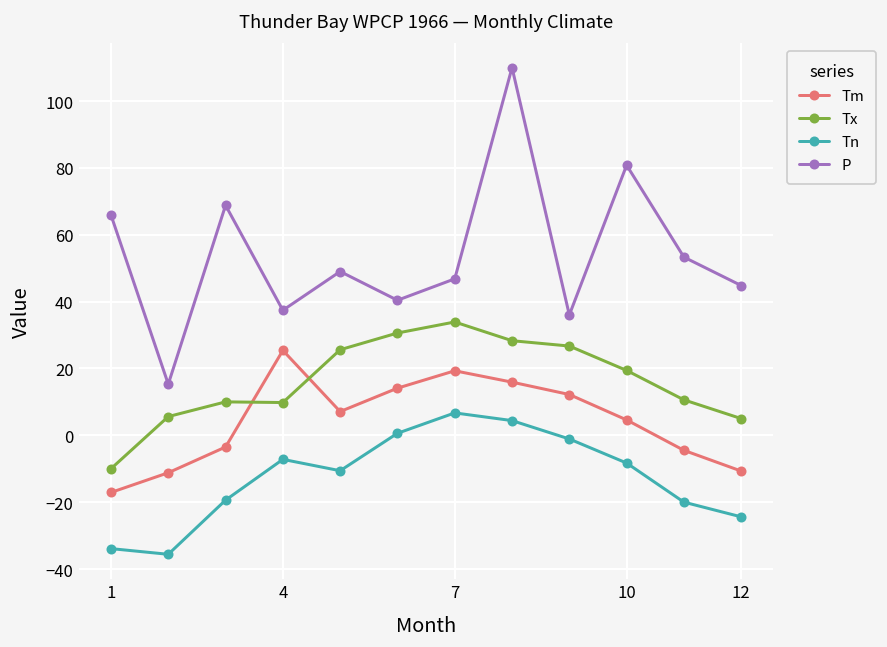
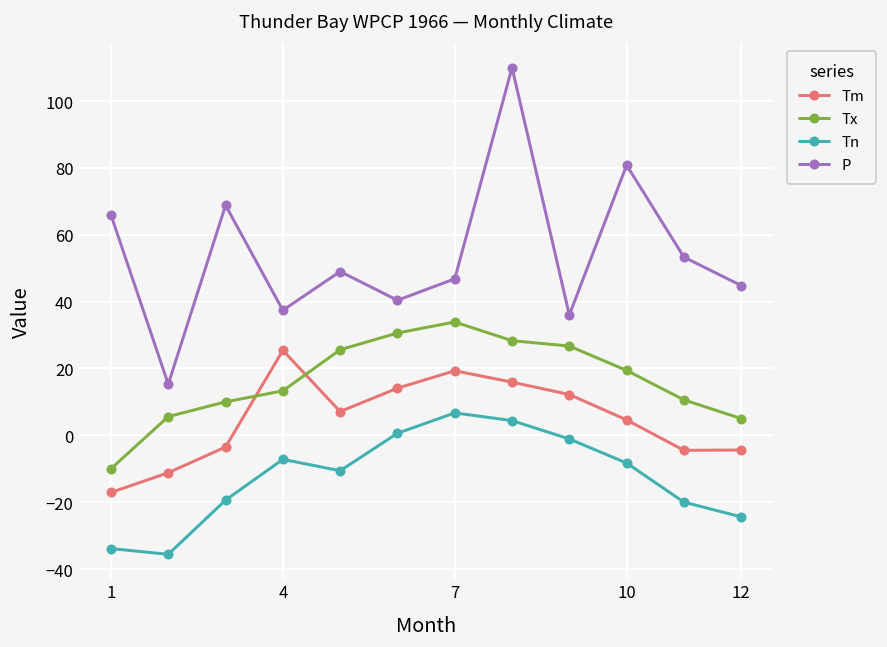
  {
    "Tm": {
      "1": -17,
      "4": 25,
      "7": 19,
      "10": 5,
-     "12": -11
+     "12": -4
    },
    "Tx": {
      "1": -10,
-     "4": 10,
+     "4": 13,
      "7": 34,
      "10": 19,
      "12": 5
    },
    "Tn": {
      "1": -34,
      "4": -7,
      "7": 7,
      "10": -8,
      "12": -24
    },
    "P": {
      "1": 66,
      "4": 37,
      "7": 47,
      "10": 81,
      "12": 45
    }
  }
